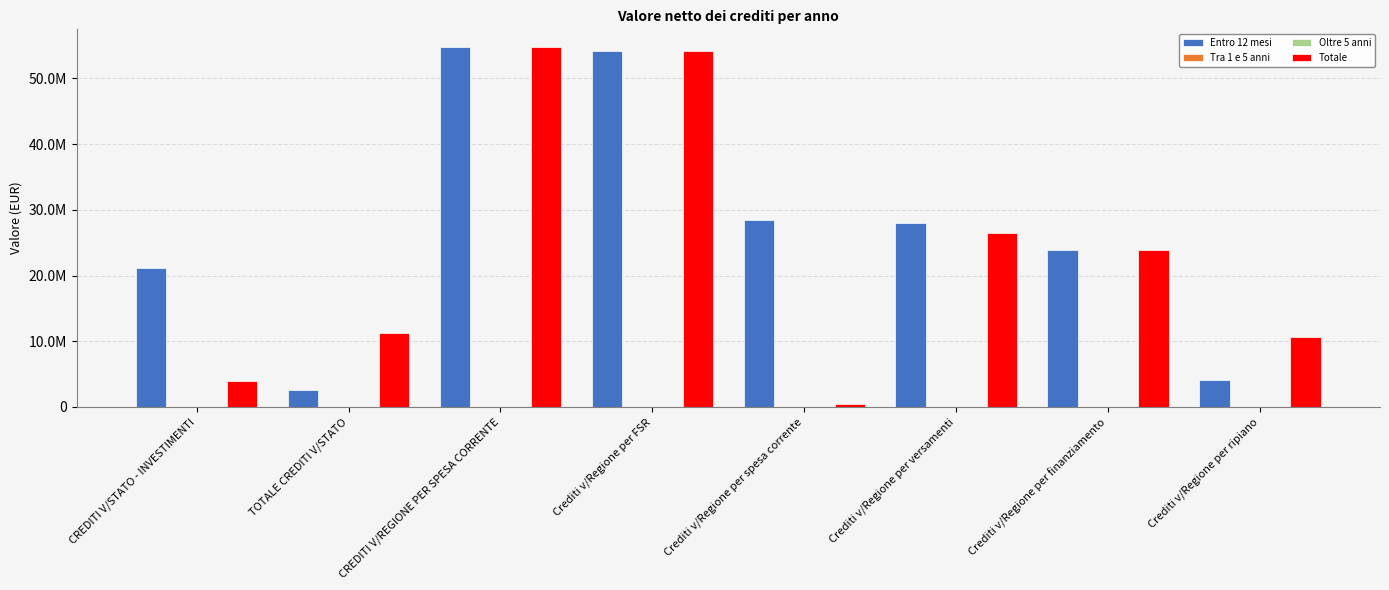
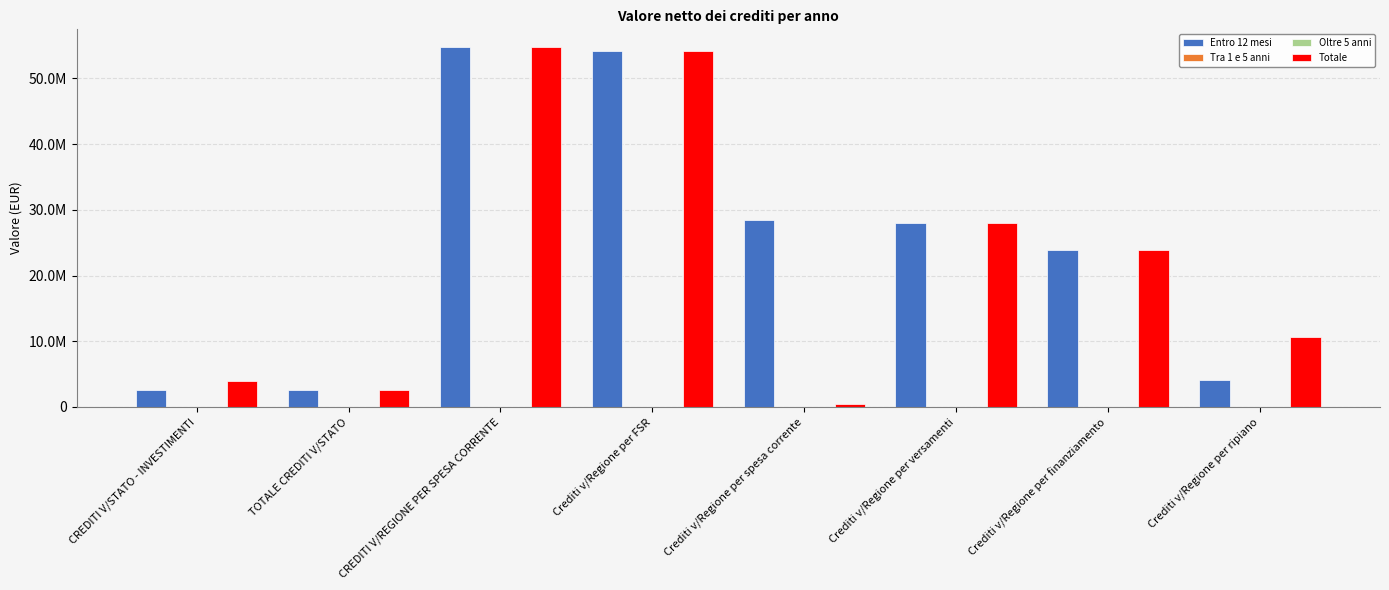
  {
    "Entro 12 mesi": {
-     "CREDITI V/STATO - INVESTIMENTI": 21000000,
+     "CREDITI V/STATO - INVESTIMENTI": 3000000,
      "TOTALE CREDITI V/STATO": 3000000,
      "CREDITI V/REGIONE PER SPESA CORRENTE": 55000000,
      "Crediti v/Regione per FSR": 54000000,
      "Crediti v/Regione per spesa corrente": 28000000,
      "Crediti v/Regione per versamenti": 28000000,
      "Crediti v/Regione per finanziamento": 24000000,
      "Crediti v/Regione per ripiano": 4000000
    },
    "Tra 1 e 5 anni": {
      "CREDITI V/STATO - INVESTIMENTI": 0,
      "TOTALE CREDITI V/STATO": 0,
      "CREDITI V/REGIONE PER SPESA CORRENTE": 0,
      "Crediti v/Regione per FSR": 0,
      "Crediti v/Regione per spesa corrente": 0,
      "Crediti v/Regione per versamenti": 0,
      "Crediti v/Regione per finanziamento": 0,
      "Crediti v/Regione per ripiano": 0
    },
    "Oltre 5 anni": {
      "CREDITI V/STATO - INVESTIMENTI": 0,
      "TOTALE CREDITI V/STATO": 0,
      "CREDITI V/REGIONE PER SPESA CORRENTE": 0,
      "Crediti v/Regione per FSR": 0,
      "Crediti v/Regione per spesa corrente": 0,
      "Crediti v/Regione per versamenti": 0,
      "Crediti v/Regione per finanziamento": 0,
      "Crediti v/Regione per ripiano": 0
    },
    "Totale": {
      "CREDITI V/STATO - INVESTIMENTI": 4000000,
-     "TOTALE CREDITI V/STATO": 11000000,
+     "TOTALE CREDITI V/STATO": 3000000,
      "CREDITI V/REGIONE PER SPESA CORRENTE": 55000000,
      "Crediti v/Regione per FSR": 54000000,
      "Crediti v/Regione per spesa corrente": 0,
-     "Crediti v/Regione per versamenti": 26000000,
+     "Crediti v/Regione per versamenti": 28000000,
      "Crediti v/Regione per finanziamento": 24000000,
      "Crediti v/Regione per ripiano": 11000000
    }
  }
